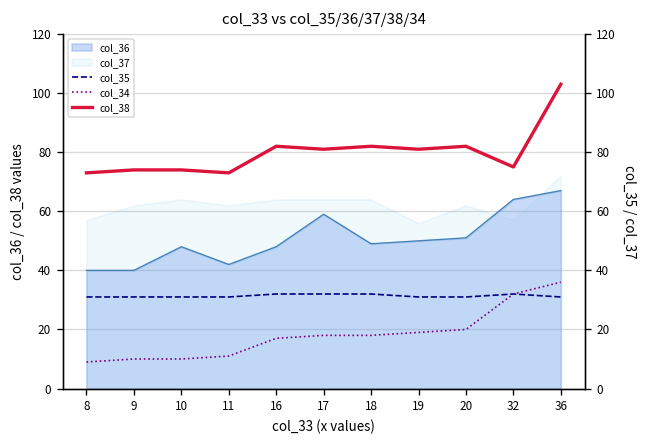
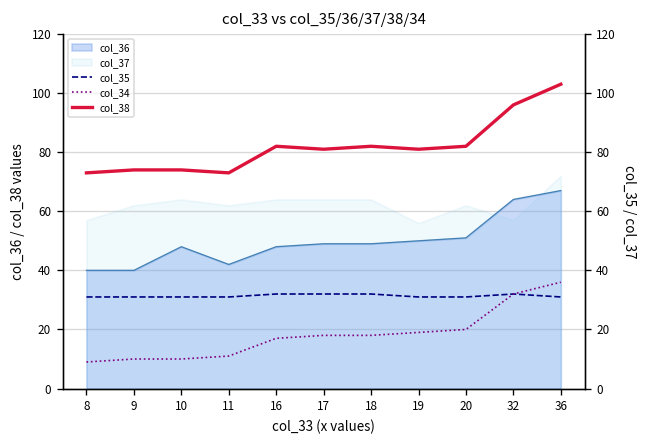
  {
    "col_36": {
      "8": 40,
      "9": 40,
      "10": 48,
      "11": 42,
      "16": 48,
-     "17": 59,
+     "17": 49,
      "18": 49,
      "19": 50,
      "20": 51,
      "32": 64,
      "36": 67
    },
    "col_35": {
      "8": 31,
      "9": 31,
      "10": 31,
      "11": 31,
      "16": 32,
      "17": 32,
      "18": 32,
      "19": 31,
      "20": 31,
      "36": 31
    },
    "col_37": {
      "8": 57,
      "9": 62,
      "10": 64,
      "11": 62,
      "16": 64,
      "17": 64,
      "18": 64,
      "19": 56,
      "20": 62,
      "32": 57,
      "36": 72
    },
    "col_34": {
      "8": 9,
      "9": 10,
      "10": 10,
      "11": 11,
      "16": 17,
      "17": 18,
      "18": 18,
      "19": 19,
      "20": 20,
      "36": 36
    },
    "col_38": {
      "8": 73,
      "9": 74,
      "10": 74,
      "11": 73,
      "16": 82,
      "17": 81,
      "18": 82,
      "19": 81,
      "20": 82,
-     "32": 75,
+     "32": 96,
      "36": 103
    }
  }
